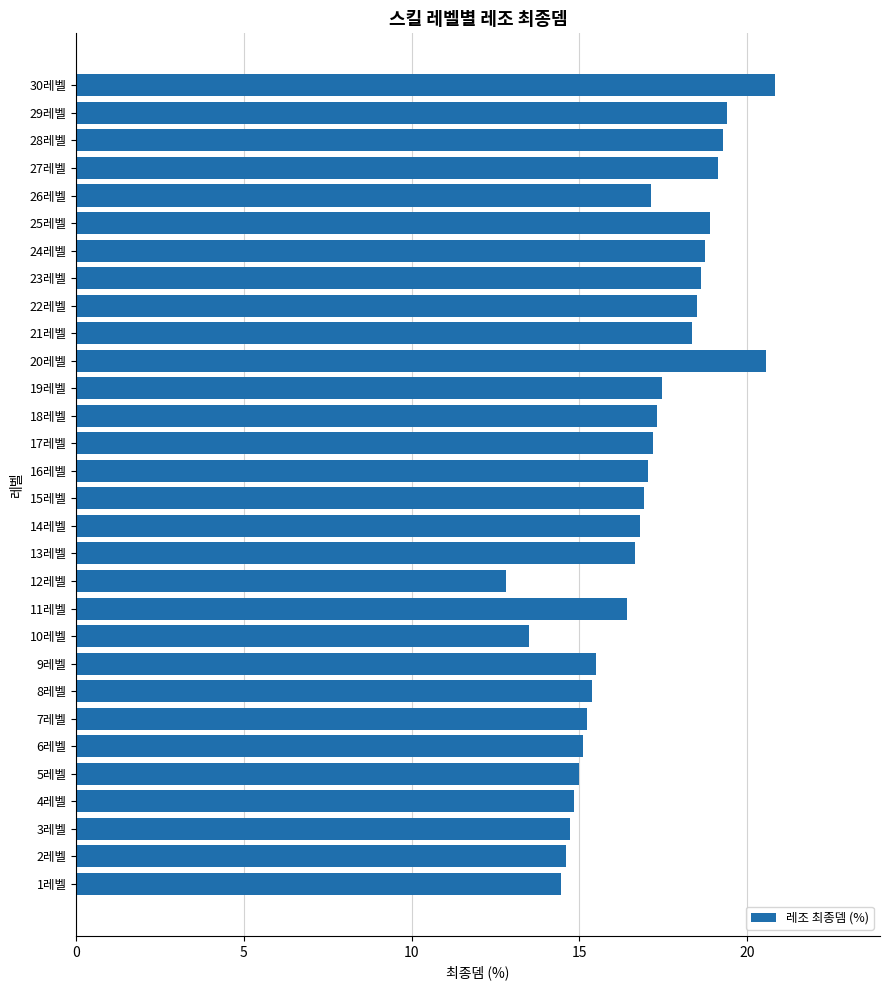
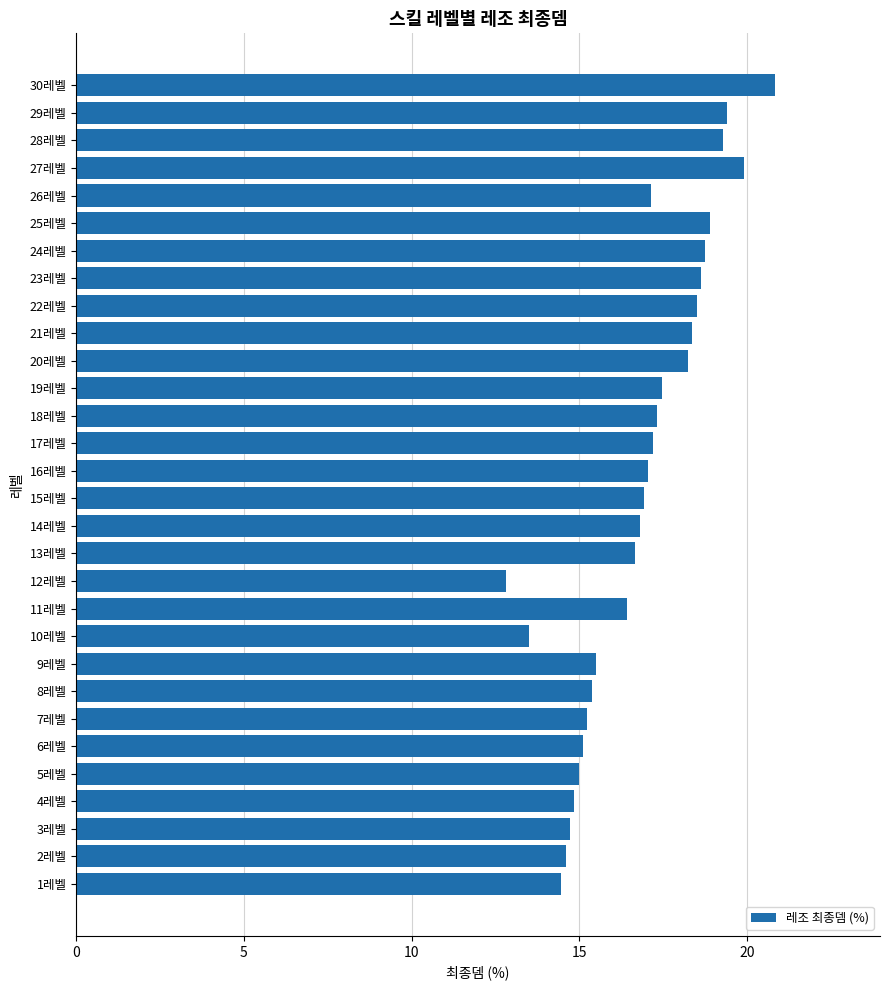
  {
    "30레벨": 20.8,
    "29레벨": 19.4,
    "28레벨": 19.3,
-   "27레벨": 19.2,
+   "27레벨": 19.9,
    "26레벨": 17.1,
    "25레벨": 18.9,
    "24레벨": 18.8,
    "23레벨": 18.6,
    "22레벨": 18.5,
    "21레벨": 18.4,
-   "20레벨": 20.6,
+   "20레벨": 18.2,
    "19레벨": 17.5,
    "18레벨": 17.3,
    "17레벨": 17.2,
    "16레벨": 17.1,
    "15레벨": 16.9,
    "14레벨": 16.8,
    "13레벨": 16.7,
    "12레벨": 12.8,
    "11레벨": 16.4,
    "10레벨": 13.5,
    "9레벨": 15.5,
    "8레벨": 15.4,
    "7레벨": 15.2,
    "6레벨": 15.1,
    "5레벨": 15.0,
    "4레벨": 14.9,
    "3레벨": 14.7,
    "2레벨": 14.6,
    "1레벨": 14.5
  }
